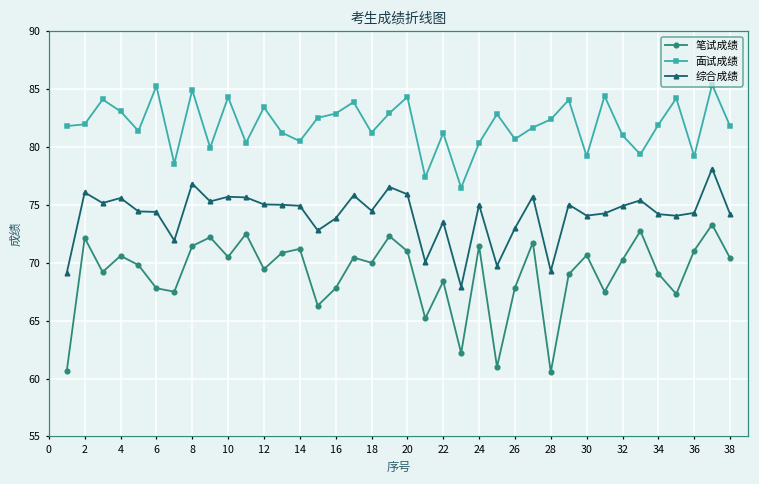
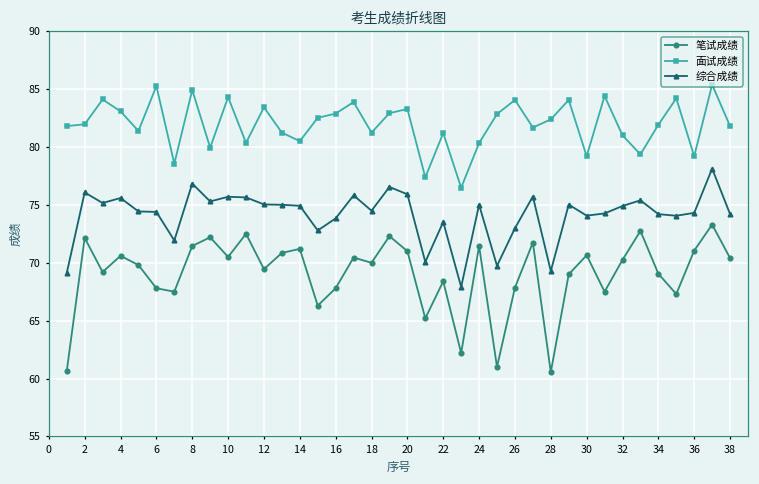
  {
    "面试成绩": {
      "2": 82.0,
      "4": 83.1,
      "6": 85.3,
      "8": 84.9,
      "10": 84.3,
      "12": 83.4,
      "14": 80.5,
      "16": 82.9,
      "18": 81.2,
-     "20": 84.3,
+     "20": 83.3,
      "22": 81.2,
      "24": 80.3,
-     "26": 80.7,
+     "26": 84.1,
      "28": 82.4,
      "30": 79.2,
      "32": 81.0,
      "34": 81.9,
      "36": 79.2,
      "38": 81.8
    }
  }
